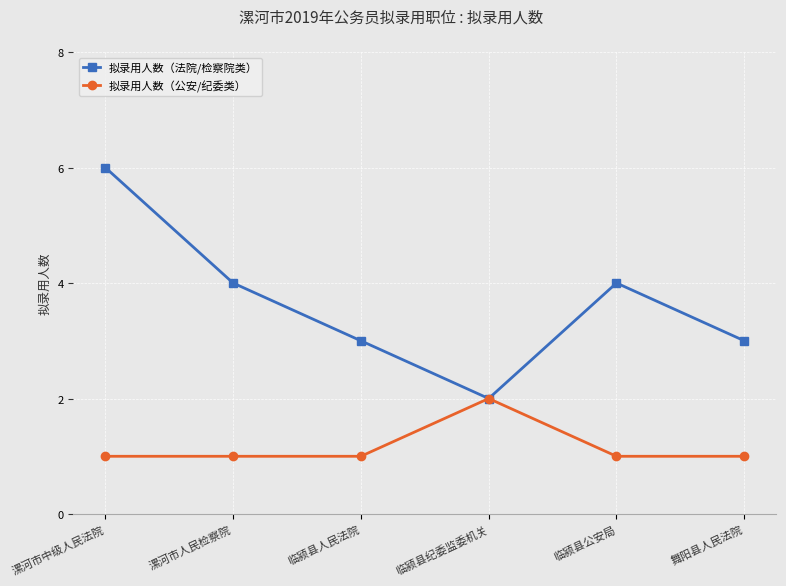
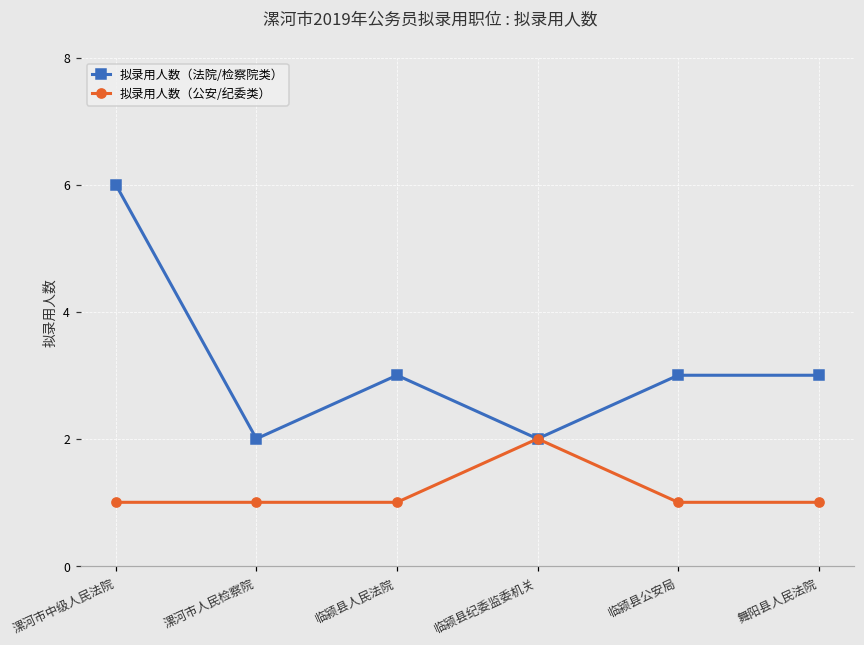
  {
    "拟录用人数（法院/检察院类）": {
      "漯河市中级人民法院": 6,
-     "漯河市人民检察院": 4,
+     "漯河市人民检察院": 2,
      "临颍县人民法院": 3,
-     "临颍县公安局": 4,
+     "临颍县公安局": 3,
      "舞阳县人民法院": 3
    },
    "拟录用人数（公安/纪委类）": {
      "漯河市中级人民法院": 1,
      "漯河市人民检察院": 1,
      "临颍县人民法院": 1,
      "临颍县公安局": 1,
      "舞阳县人民法院": 1
    }
  }
